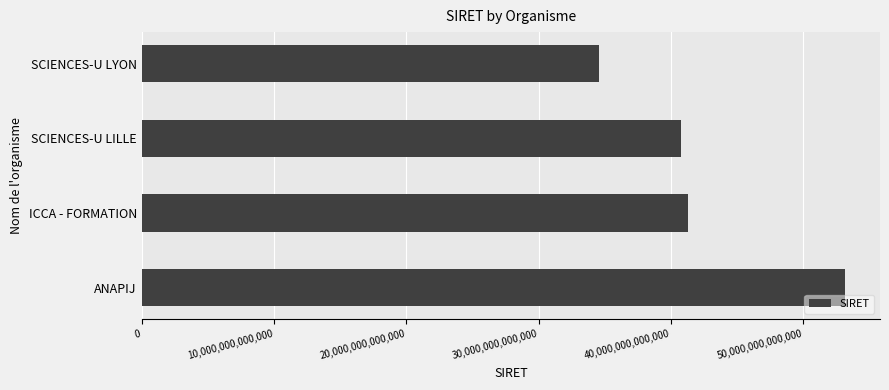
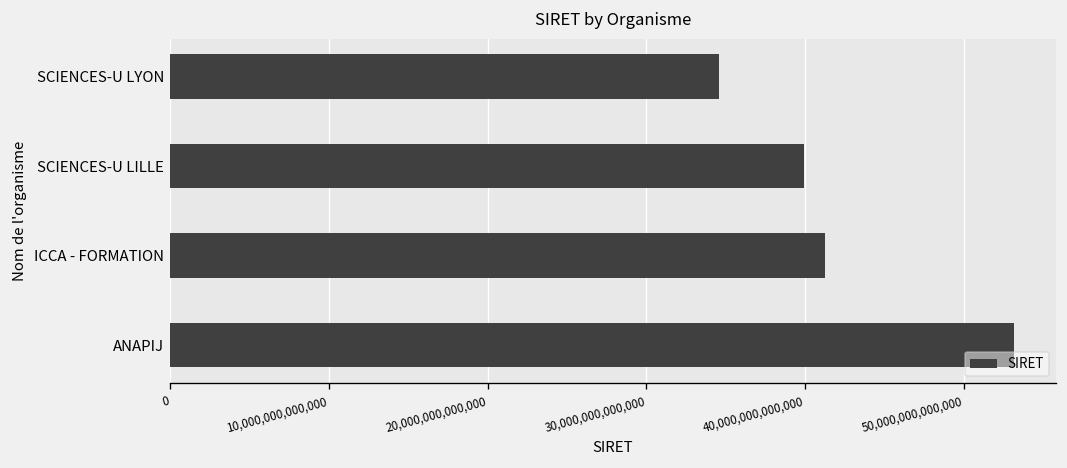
  {
    "SCIENCES-U LYON": "34,600,000,000,000",
-   "SCIENCES-U LILLE": "40,700,000,000,000",
+   "SCIENCES-U LILLE": "40,000,000,000,000",
    "ICCA - FORMATION": "41,300,000,000,000",
    "ANAPIJ": "53,100,000,000,000"
  }
